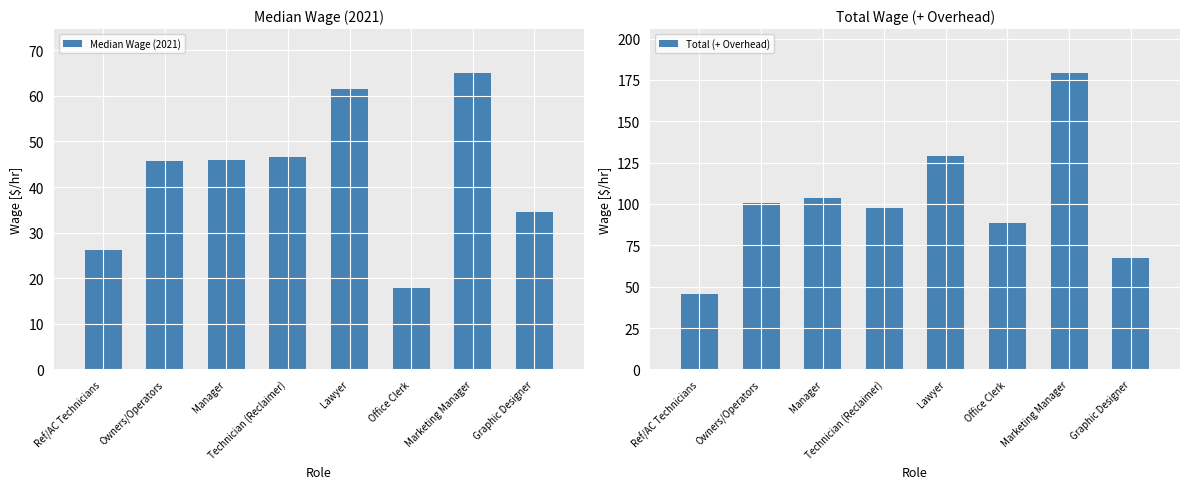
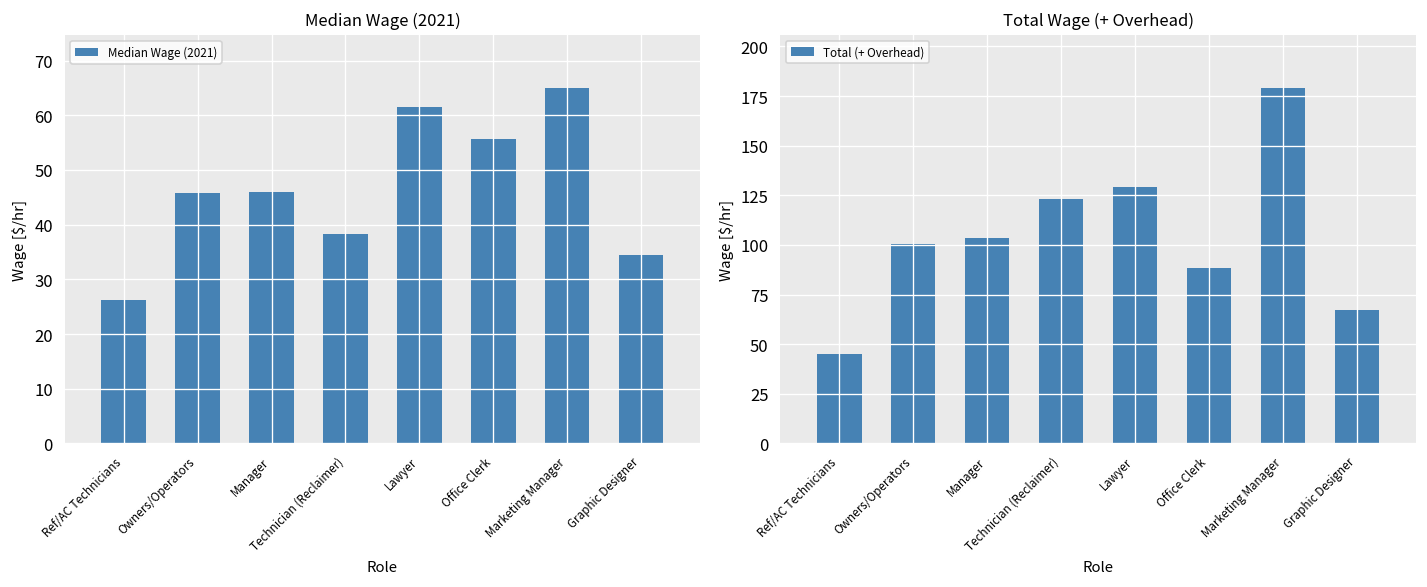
  {
    "Median Wage (2021)": {
      "Ref/AC Technicians": 26,
      "Owners/Operators": 46,
      "Manager": 46,
-     "Technician (Reclaimer)": 47,
+     "Technician (Reclaimer)": 38,
      "Lawyer": 62,
-     "Office Clerk": 18,
+     "Office Clerk": 56,
      "Marketing Manager": 65,
      "Graphic Designer": 34
    },
    "Total Wage (+ Overhead)": {
      "Ref/AC Technicians": 45,
      "Owners/Operators": 101,
      "Manager": 103,
-     "Technician (Reclaimer)": 98,
+     "Technician (Reclaimer)": 123,
      "Lawyer": 129,
      "Office Clerk": 88,
      "Marketing Manager": 179,
      "Graphic Designer": 67
    }
  }
